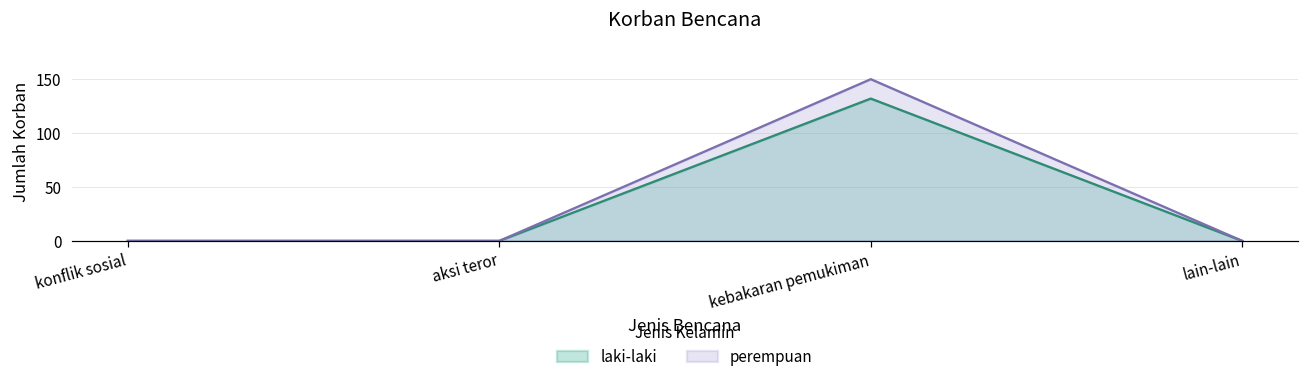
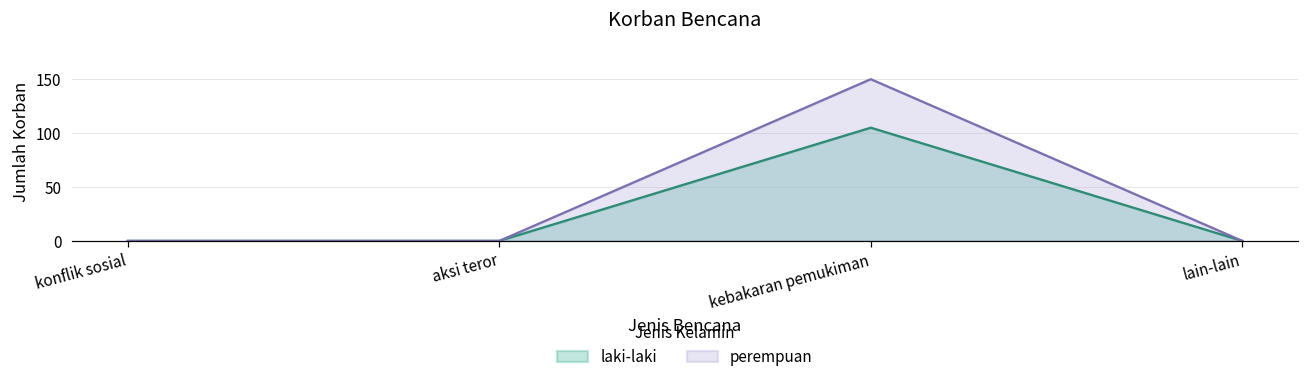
  {
    "laki-laki": {
-     "kebakaran pemukiman": 130
+     "kebakaran pemukiman": 110
    },
    "perempuan": {
      "kebakaran pemukiman": 150
    }
  }
